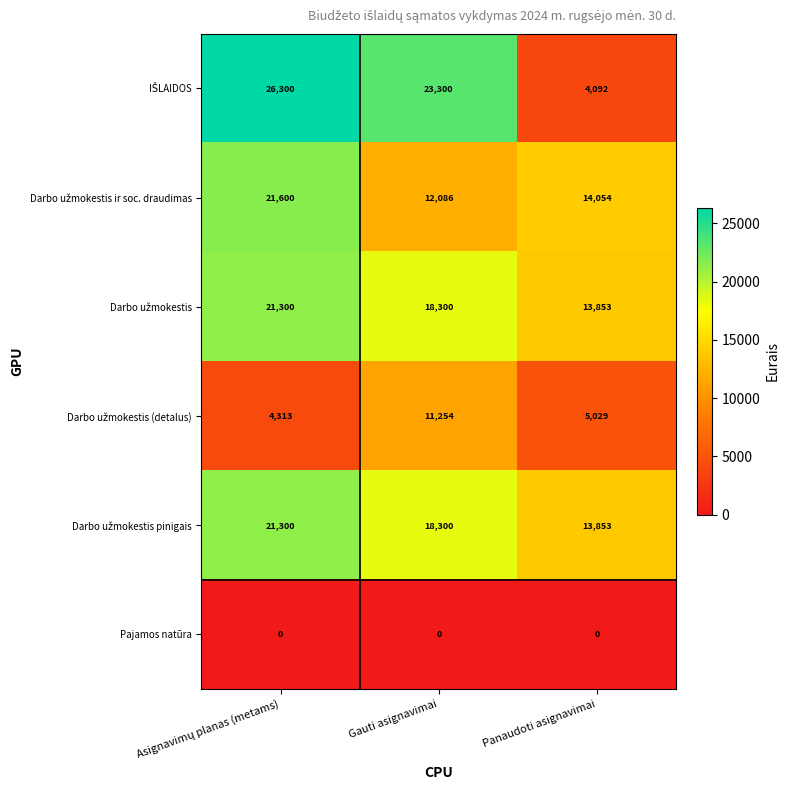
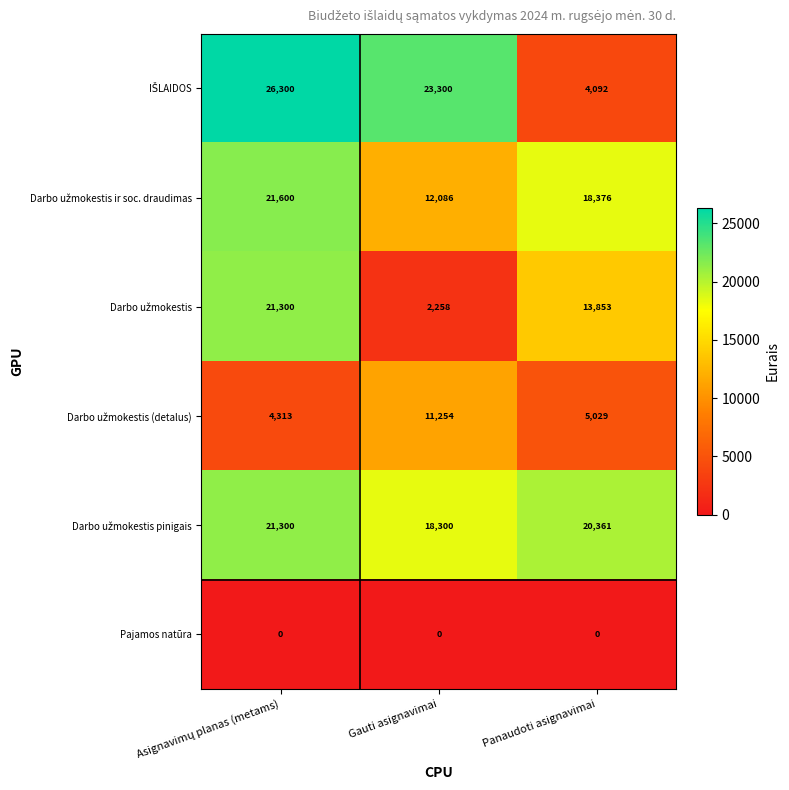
  {
    "IŠLAIDOS": {
      "Asignavimų planas (metams)": "26,300",
      "Gauti asignavimai": "23,300",
      "Panaudoti asignavimai": "4,092"
    },
    "Darbo užmokestis ir soc. draudimas": {
      "Asignavimų planas (metams)": "21,600",
      "Gauti asignavimai": "12,086",
-     "Panaudoti asignavimai": "14,054"
+     "Panaudoti asignavimai": "18,376"
    },
    "Darbo užmokestis": {
      "Asignavimų planas (metams)": "21,300",
-     "Gauti asignavimai": "18,300",
+     "Gauti asignavimai": "2,258",
      "Panaudoti asignavimai": "13,853"
    },
    "Darbo užmokestis (detalus)": {
      "Asignavimų planas (metams)": "4,313",
      "Gauti asignavimai": "11,254",
      "Panaudoti asignavimai": "5,029"
    },
    "Darbo užmokestis pinigais": {
      "Asignavimų planas (metams)": "21,300",
      "Gauti asignavimai": "18,300",
-     "Panaudoti asignavimai": "13,853"
+     "Panaudoti asignavimai": "20,361"
    },
    "Pajamos natūra": {
      "Asignavimų planas (metams)": "0",
      "Gauti asignavimai": "0",
      "Panaudoti asignavimai": "0"
    }
  }
